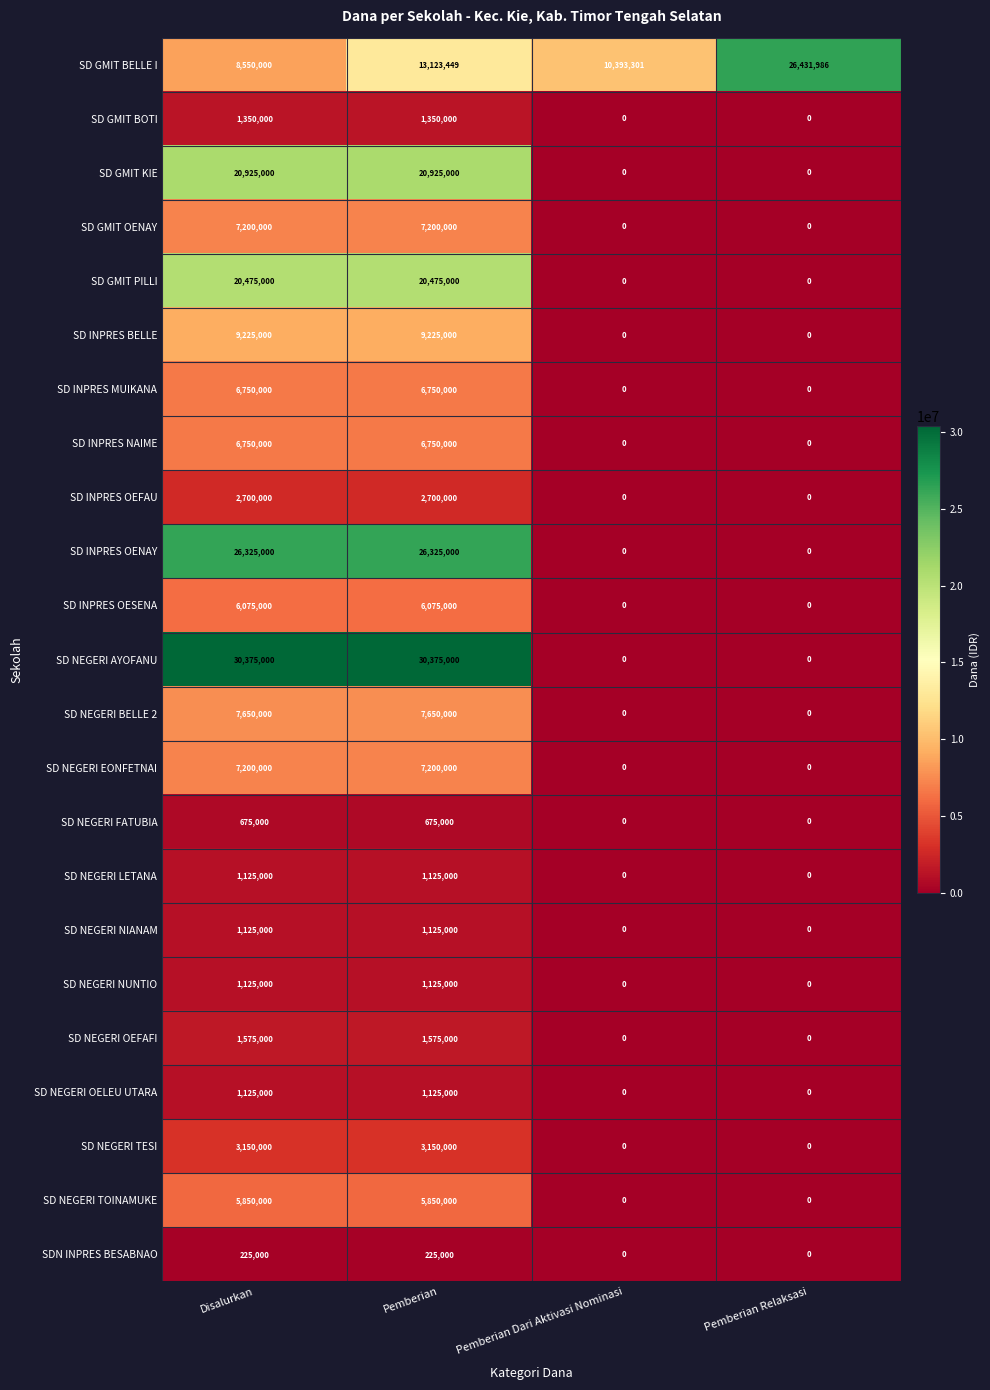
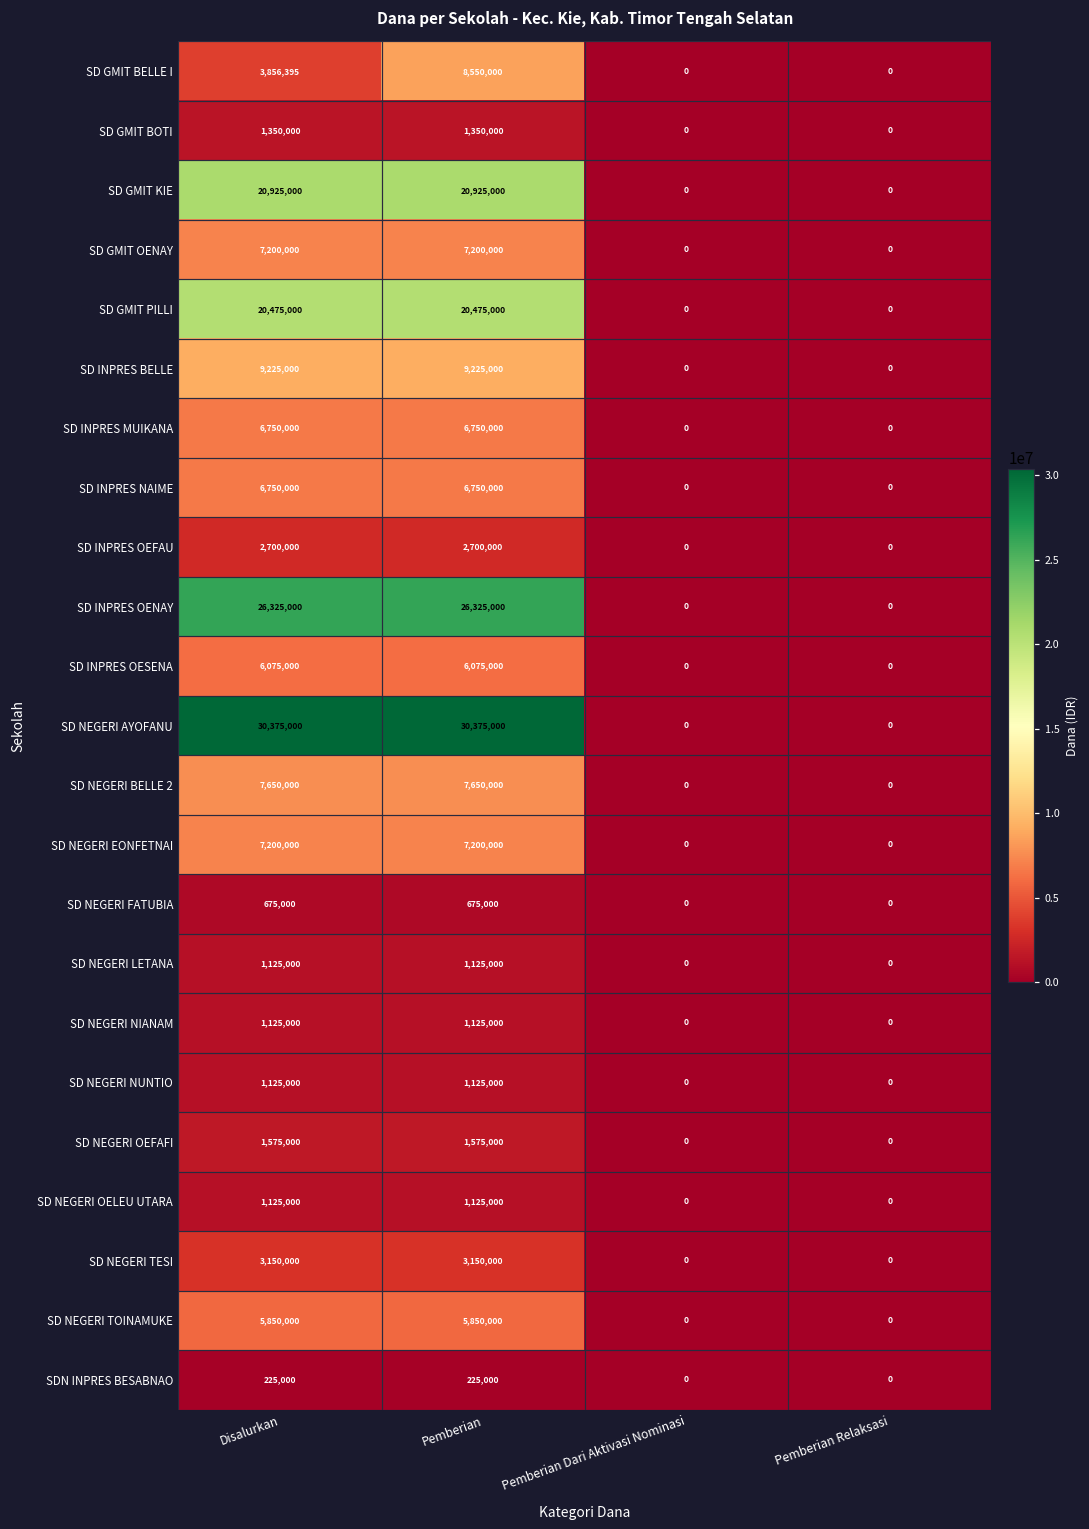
  {
    "SD GMIT BELLE I": {
-     "Disalurkan": "8,550,000",
-     "Pemberian": "13,123,449",
-     "Pemberian Dari Aktivasi Nominasi": "10,393,301",
-     "Pemberian Relaksasi": "26,431,986"
+     "Disalurkan": "3,856,395",
+     "Pemberian": "8,550,000",
+     "Pemberian Dari Aktivasi Nominasi": "0",
+     "Pemberian Relaksasi": "0"
    },
    "SD GMIT BOTI": {
      "Disalurkan": "1,350,000",
      "Pemberian": "1,350,000",
      "Pemberian Dari Aktivasi Nominasi": "0",
      "Pemberian Relaksasi": "0"
    },
    "SD GMIT KIE": {
      "Disalurkan": "20,925,000",
      "Pemberian": "20,925,000",
      "Pemberian Dari Aktivasi Nominasi": "0",
      "Pemberian Relaksasi": "0"
    },
    "SD GMIT OENAY": {
      "Disalurkan": "7,200,000",
      "Pemberian": "7,200,000",
      "Pemberian Dari Aktivasi Nominasi": "0",
      "Pemberian Relaksasi": "0"
    },
    "SD GMIT PILLI": {
      "Disalurkan": "20,475,000",
      "Pemberian": "20,475,000",
      "Pemberian Dari Aktivasi Nominasi": "0",
      "Pemberian Relaksasi": "0"
    },
    "SD INPRES BELLE": {
      "Disalurkan": "9,225,000",
      "Pemberian": "9,225,000",
      "Pemberian Dari Aktivasi Nominasi": "0",
      "Pemberian Relaksasi": "0"
    },
    "SD INPRES MUIKANA": {
      "Disalurkan": "6,750,000",
      "Pemberian": "6,750,000",
      "Pemberian Dari Aktivasi Nominasi": "0",
      "Pemberian Relaksasi": "0"
    },
    "SD INPRES NAIME": {
      "Disalurkan": "6,750,000",
      "Pemberian": "6,750,000",
      "Pemberian Dari Aktivasi Nominasi": "0",
      "Pemberian Relaksasi": "0"
    },
    "SD INPRES OEFAU": {
      "Disalurkan": "2,700,000",
      "Pemberian": "2,700,000",
      "Pemberian Dari Aktivasi Nominasi": "0",
      "Pemberian Relaksasi": "0"
    },
    "SD INPRES OENAY": {
      "Disalurkan": "26,325,000",
      "Pemberian": "26,325,000",
      "Pemberian Dari Aktivasi Nominasi": "0",
      "Pemberian Relaksasi": "0"
    },
    "SD INPRES OESENA": {
      "Disalurkan": "6,075,000",
      "Pemberian": "6,075,000",
      "Pemberian Dari Aktivasi Nominasi": "0",
      "Pemberian Relaksasi": "0"
    },
    "SD NEGERI AYOFANU": {
      "Disalurkan": "30,375,000",
      "Pemberian": "30,375,000",
      "Pemberian Dari Aktivasi Nominasi": "0",
      "Pemberian Relaksasi": "0"
    },
    "SD NEGERI BELLE 2": {
      "Disalurkan": "7,650,000",
      "Pemberian": "7,650,000",
      "Pemberian Dari Aktivasi Nominasi": "0",
      "Pemberian Relaksasi": "0"
    },
    "SD NEGERI EONFETNAI": {
      "Disalurkan": "7,200,000",
      "Pemberian": "7,200,000",
      "Pemberian Dari Aktivasi Nominasi": "0",
      "Pemberian Relaksasi": "0"
    },
    "SD NEGERI FATUBIA": {
      "Disalurkan": "675,000",
      "Pemberian": "675,000",
      "Pemberian Dari Aktivasi Nominasi": "0",
      "Pemberian Relaksasi": "0"
    },
    "SD NEGERI LETANA": {
      "Disalurkan": "1,125,000",
      "Pemberian": "1,125,000",
      "Pemberian Dari Aktivasi Nominasi": "0",
      "Pemberian Relaksasi": "0"
    },
    "SD NEGERI NIANAM": {
      "Disalurkan": "1,125,000",
      "Pemberian": "1,125,000",
      "Pemberian Dari Aktivasi Nominasi": "0",
      "Pemberian Relaksasi": "0"
    },
    "SD NEGERI NUNTIO": {
      "Disalurkan": "1,125,000",
      "Pemberian": "1,125,000",
      "Pemberian Dari Aktivasi Nominasi": "0",
      "Pemberian Relaksasi": "0"
    },
    "SD NEGERI OEFAFI": {
      "Disalurkan": "1,575,000",
      "Pemberian": "1,575,000",
      "Pemberian Dari Aktivasi Nominasi": "0",
      "Pemberian Relaksasi": "0"
    },
    "SD NEGERI OELEU UTARA": {
      "Disalurkan": "1,125,000",
      "Pemberian": "1,125,000",
      "Pemberian Dari Aktivasi Nominasi": "0",
      "Pemberian Relaksasi": "0"
    },
    "SD NEGERI TESI": {
      "Disalurkan": "3,150,000",
      "Pemberian": "3,150,000",
      "Pemberian Dari Aktivasi Nominasi": "0",
      "Pemberian Relaksasi": "0"
    },
    "SD NEGERI TOINAMUKE": {
      "Disalurkan": "5,850,000",
      "Pemberian": "5,850,000",
      "Pemberian Dari Aktivasi Nominasi": "0",
      "Pemberian Relaksasi": "0"
    },
    "SDN INPRES BESABNAO": {
      "Disalurkan": "225,000",
      "Pemberian": "225,000",
      "Pemberian Dari Aktivasi Nominasi": "0",
      "Pemberian Relaksasi": "0"
    }
  }
